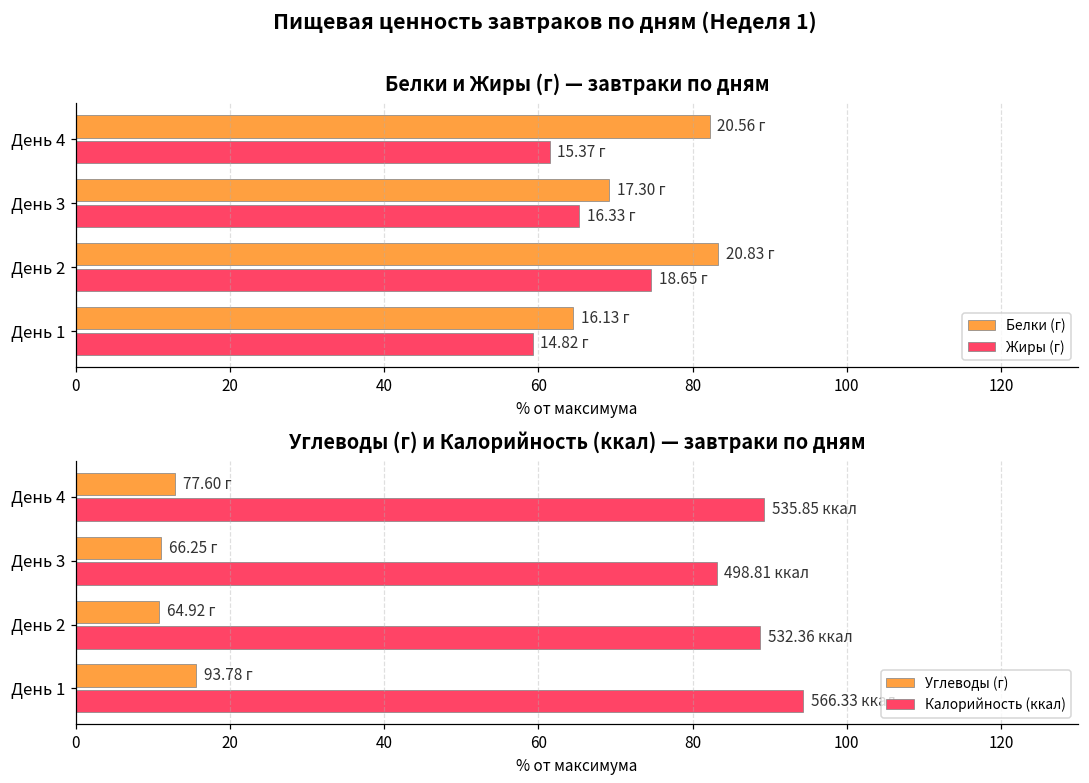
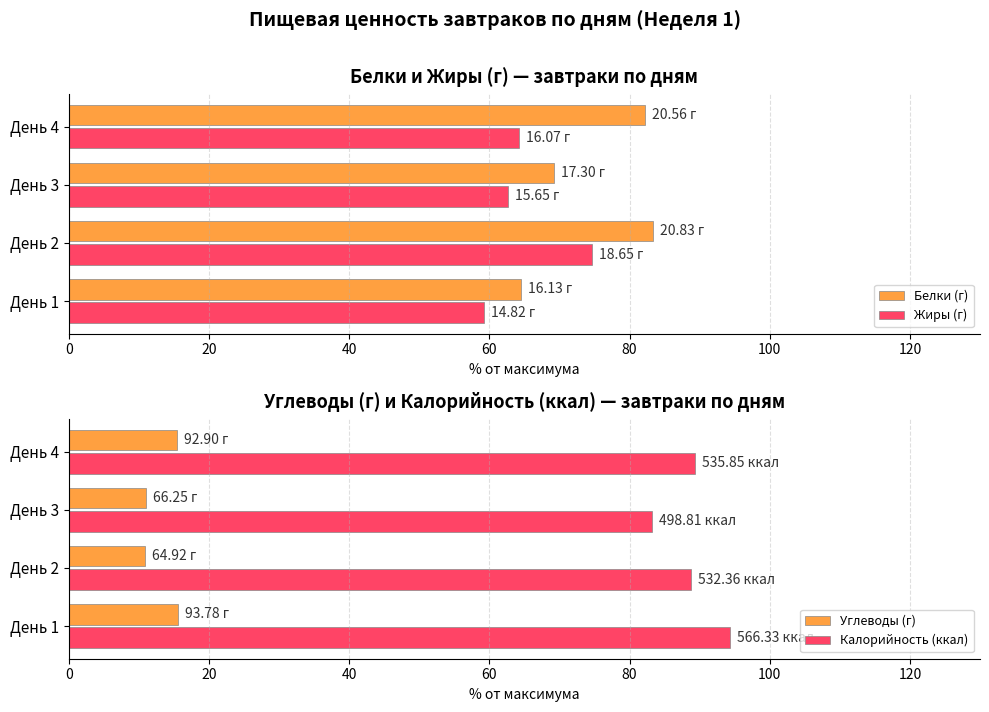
  {
    "Белки и Жиры (г) — завтраки по дням": {
      "Жиры (г)": {
-       "День 4": 15.37,
-       "День 3": 16.33
+       "День 4": 16.07,
+       "День 3": 15.65
      }
    },
    "Углеводы (г) и Калорийность (ккал) — завтраки по дням": {
      "Углеводы (г)": {
-       "День 4": 77.60
+       "День 4": 92.90
      }
    }
  }
